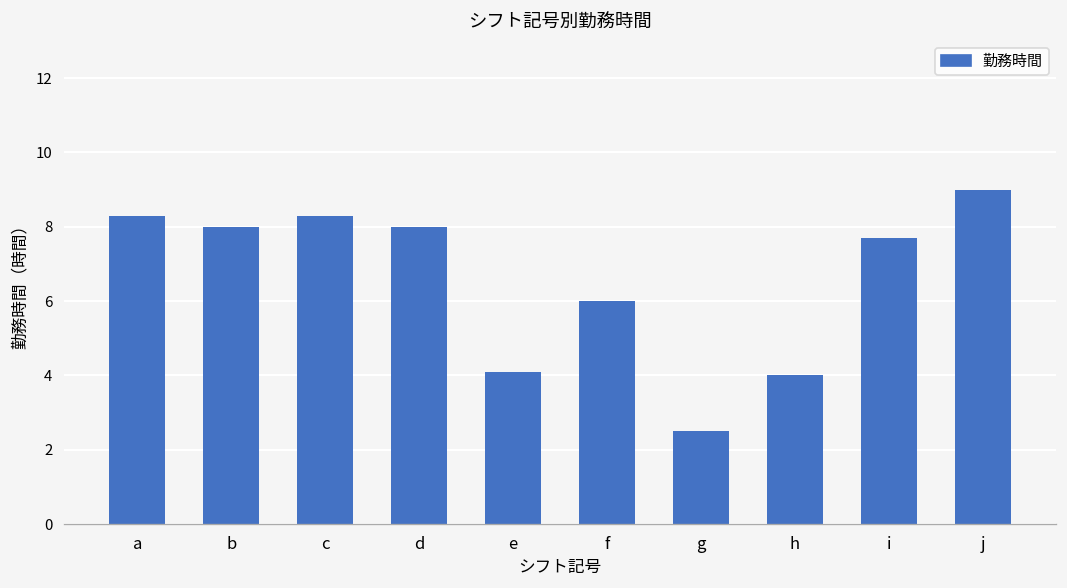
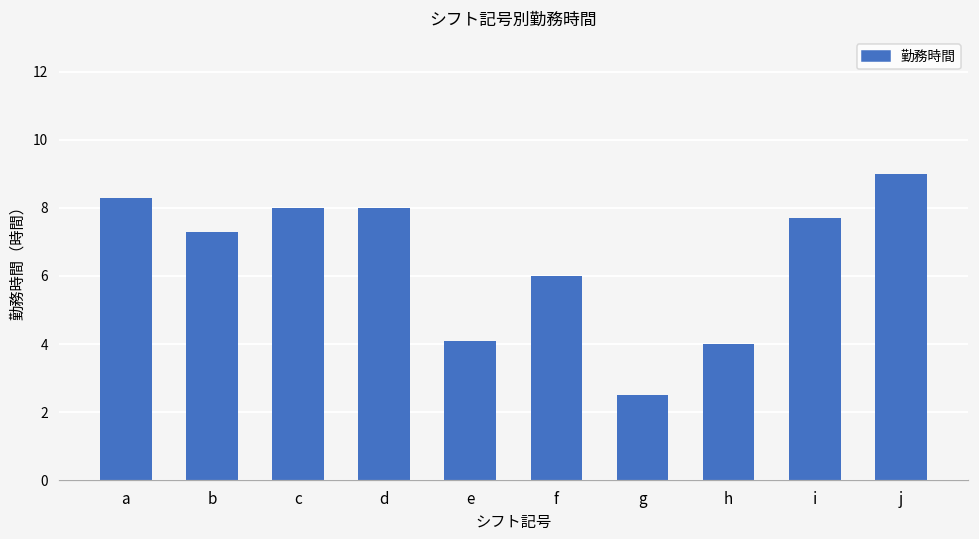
  {
    "a": 8.3,
-   "b": 8.0,
-   "c": 8.3,
+   "b": 7.3,
+   "c": 8.0,
    "d": 8.0,
    "e": 4.1,
    "f": 6.0,
    "g": 2.5,
    "h": 4.0,
    "i": 7.7,
    "j": 9.0
  }
